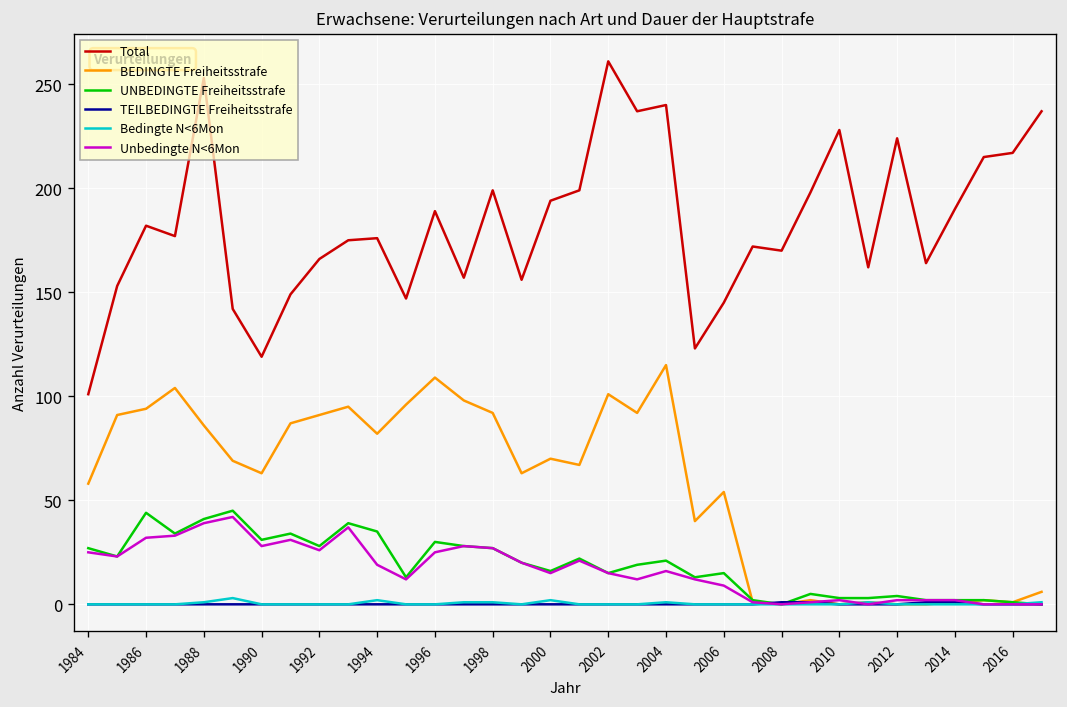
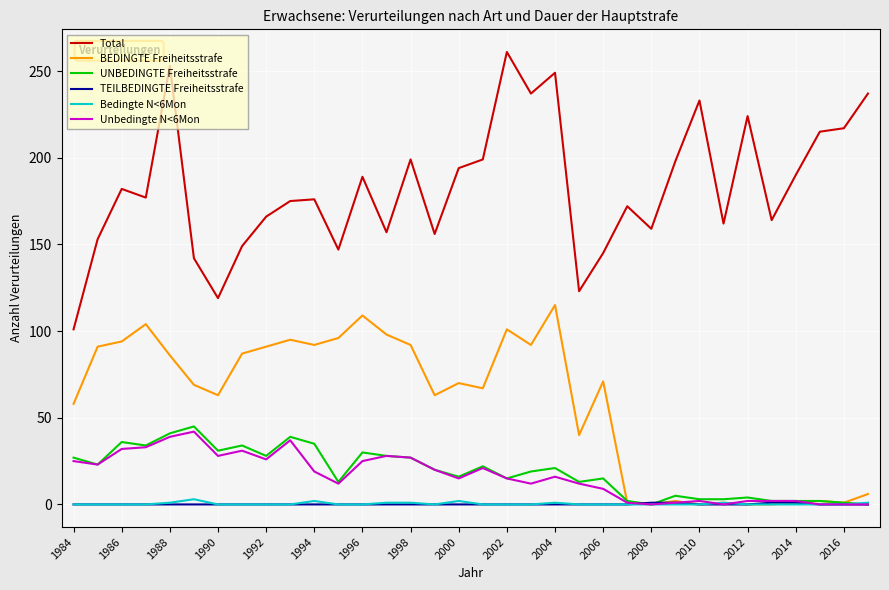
  {
    "Total": {
      "1984": 101,
      "1986": 182,
      "1990": 119,
      "1992": 166,
      "1994": 176,
      "1996": 189,
      "1998": 199,
      "2000": 194,
      "2002": 261,
-     "2004": 240,
+     "2004": 249,
      "2006": 145,
-     "2008": 170,
-     "2010": 228,
+     "2008": 159,
+     "2010": 233,
      "2012": 224,
      "2014": 190,
      "2016": 217
    },
    "BEDINGTE Freiheitsstrafe": {
      "1984": 58,
      "1986": 94,
      "1988": 86,
      "1990": 63,
      "1992": 91,
-     "1994": 82,
+     "1994": 92,
      "1996": 109,
      "1998": 92,
      "2000": 70,
      "2002": 101,
      "2004": 115,
-     "2006": 54
+     "2006": 71
    },
    "UNBEDINGTE Freiheitsstrafe": {
      "1984": 27,
-     "1986": 44,
+     "1986": 36,
      "1988": 41,
      "1990": 31,
      "1992": 28,
      "1994": 35,
      "1996": 30,
      "2004": 21,
      "2006": 15,
      "2012": 4
    },
    "TEILBEDINGTE Freiheitsstrafe": {
      "1994": 0,
      "2000": 0
    },
    "Bedingte N<6Mon": {
      "1994": 2,
      "2000": 2
    },
    "Unbedingte N<6Mon": {
      "1984": 25,
      "1986": 32,
      "1988": 39,
      "1990": 28,
      "1992": 26,
      "1994": 19,
      "1996": 25,
      "2004": 16,
      "2006": 9,
      "2012": 2
    }
  }
